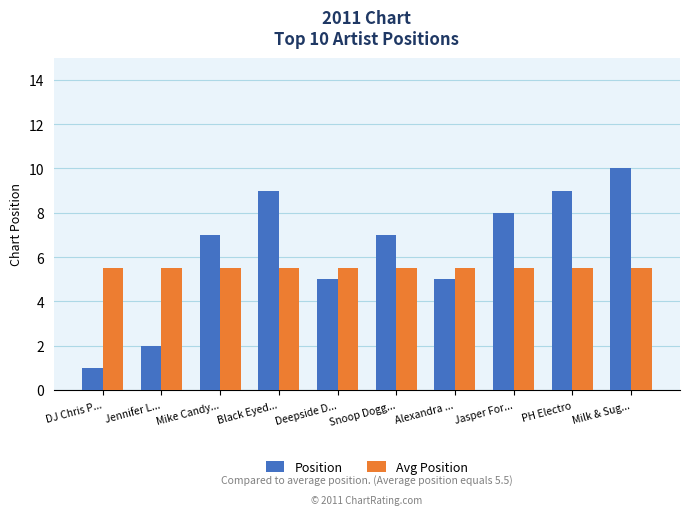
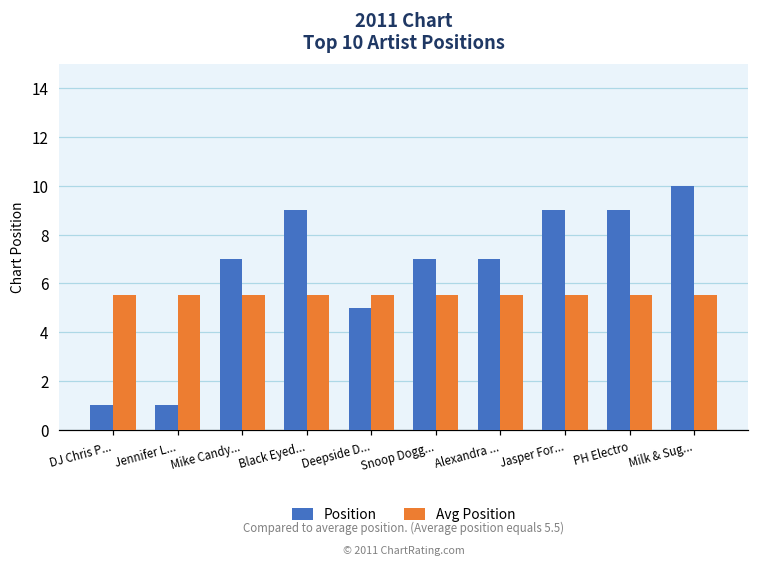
  {
    "Position": {
      "DJ Chris P...": 1,
-     "Jennifer L...": 2,
+     "Jennifer L...": 1,
      "Mike Candy...": 7,
      "Black Eyed...": 9,
      "Deepside D...": 5,
      "Snoop Dogg...": 7,
-     "Alexandra ...": 5,
-     "Jasper For...": 8,
+     "Alexandra ...": 7,
+     "Jasper For...": 9,
      "PH Electro": 9,
      "Milk & Sug...": 10
    },
    "Avg Position": {
      "DJ Chris P...": 5.5,
      "Jennifer L...": 5.5,
      "Mike Candy...": 5.5,
      "Black Eyed...": 5.5,
      "Deepside D...": 5.5,
      "Snoop Dogg...": 5.5,
      "Alexandra ...": 5.5,
      "Jasper For...": 5.5,
      "PH Electro": 5.5,
      "Milk & Sug...": 5.5
    }
  }
